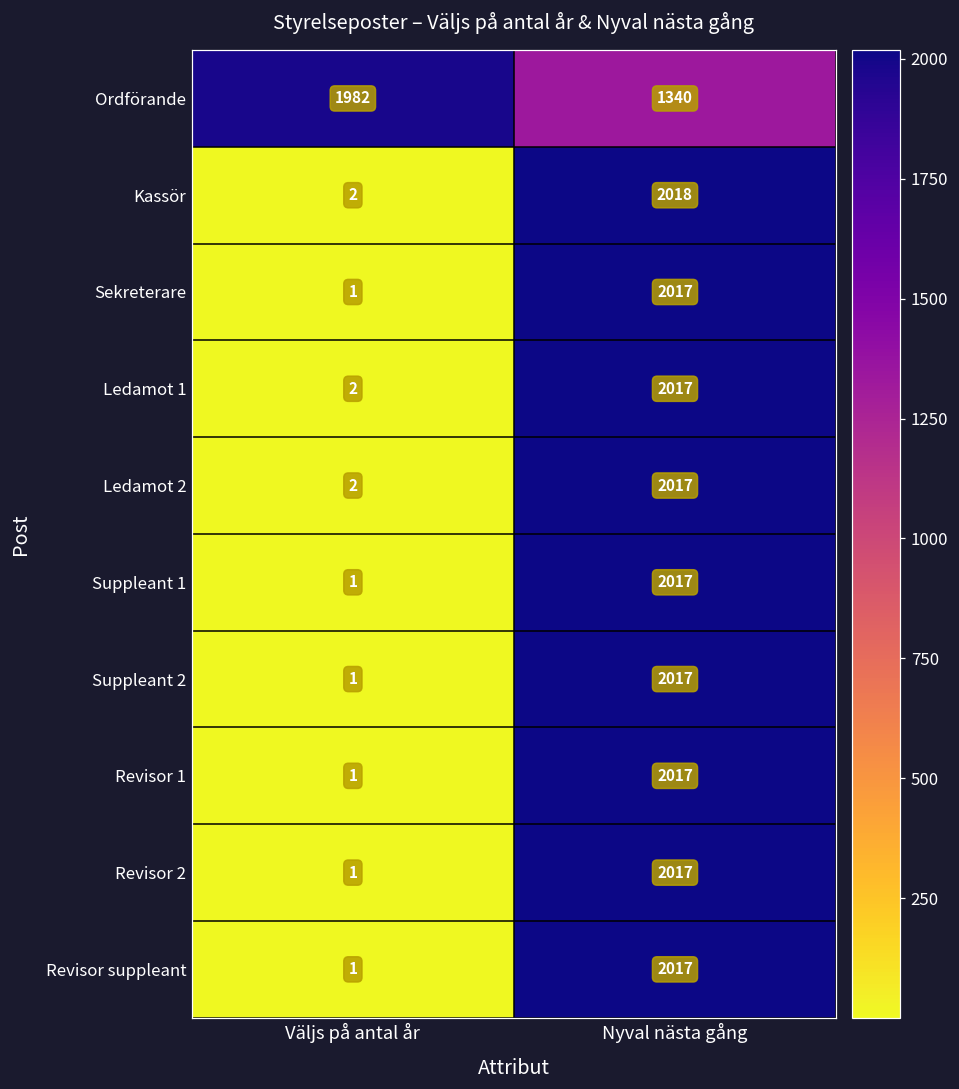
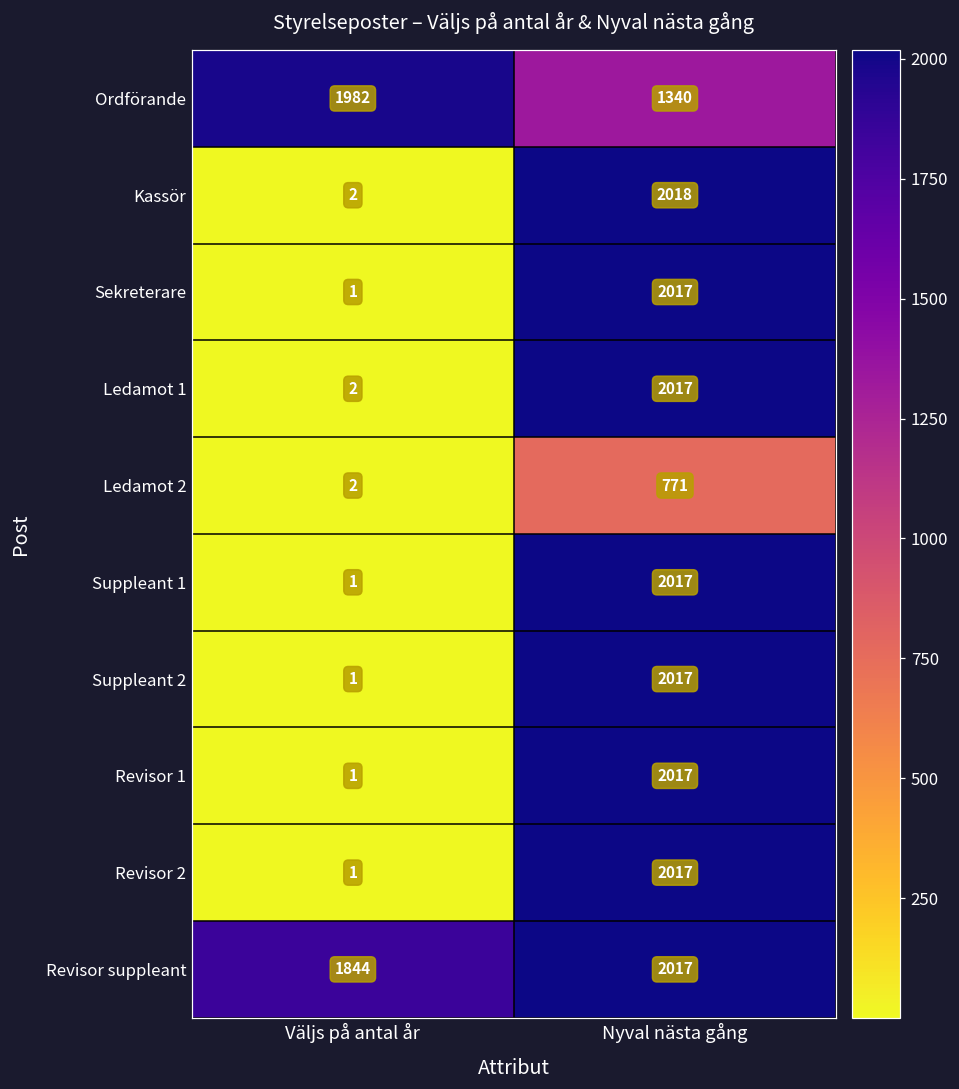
  {
    "Ledamot 2": {
-     "Nyval nästa gång": 2017
+     "Nyval nästa gång": 771
    },
    "Revisor suppleant": {
-     "Väljs på antal år": 1
+     "Väljs på antal år": 1844
    }
  }
